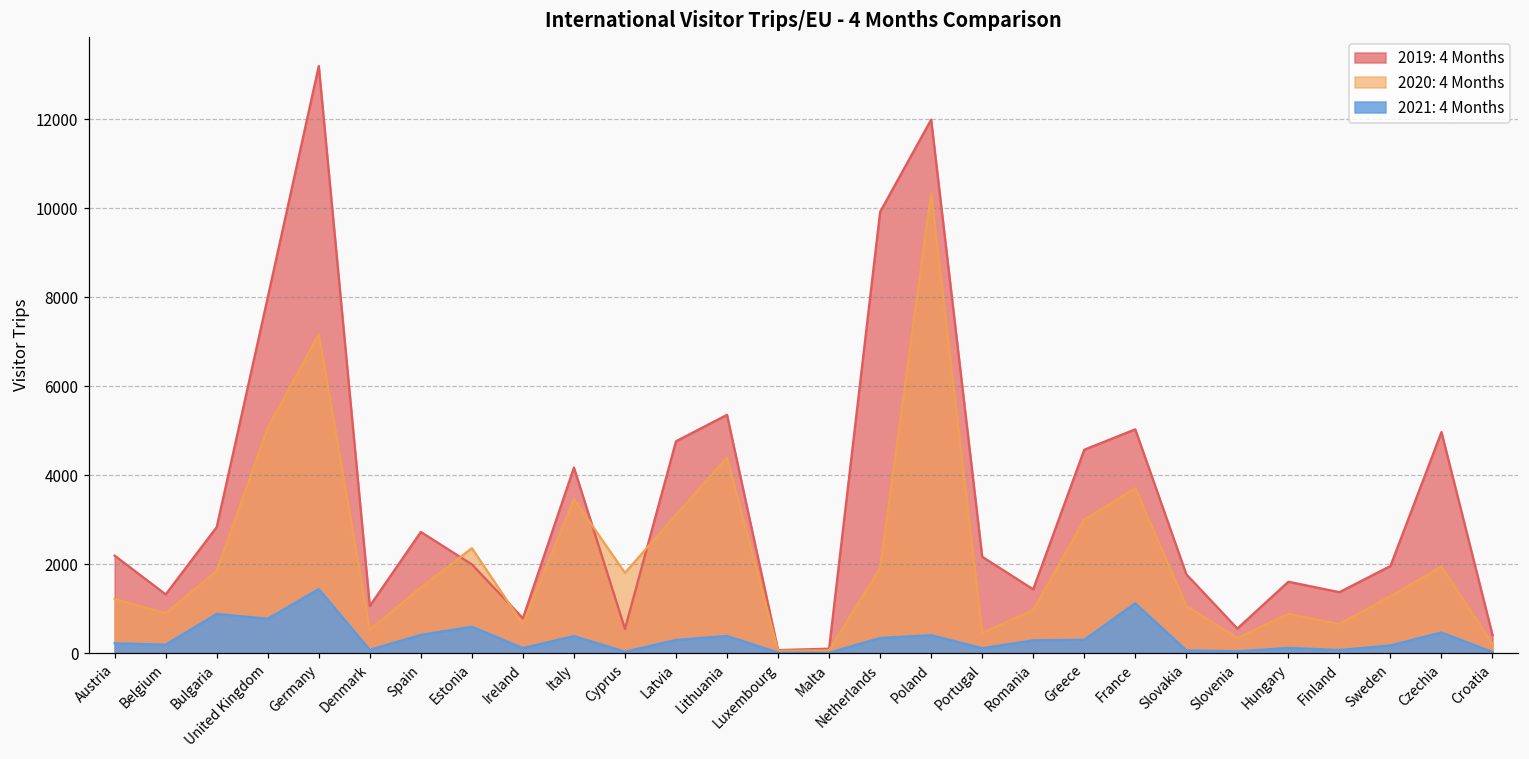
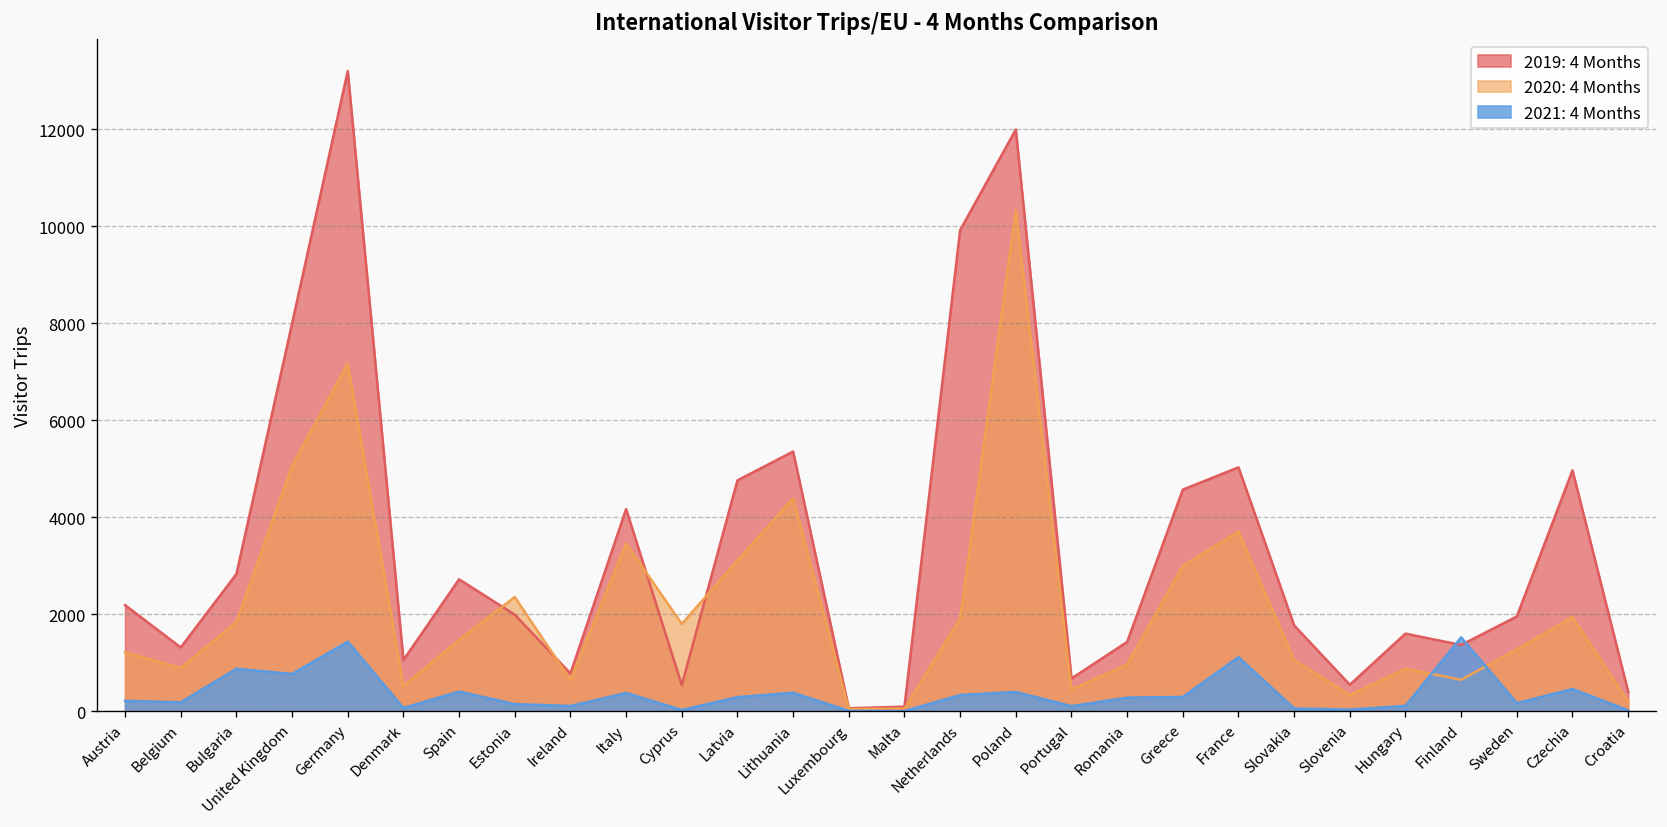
  {
    "2019: 4 Months": {
      "Austria": 2200,
      "Belgium": 1300,
      "Bulgaria": 2800,
      "United Kingdom": 8000,
      "Germany": 13200,
      "Denmark": 1100,
      "Spain": 2700,
      "Estonia": 2000,
      "Ireland": 800,
      "Italy": 4200,
      "Cyprus": 500,
      "Latvia": 4800,
      "Lithuania": 5400,
      "Netherlands": 9900,
      "Poland": 12000,
-     "Portugal": 2200,
+     "Portugal": 700,
      "Romania": 1400,
      "Greece": 4600,
      "France": 5000,
      "Slovakia": 1800,
      "Slovenia": 500,
      "Hungary": 1600,
      "Finland": 1400,
      "Sweden": 2000,
      "Czechia": 5000,
      "Croatia": 400
    },
    "2020: 4 Months": {
      "Austria": 1200,
      "Belgium": 900,
      "Bulgaria": 1800,
      "United Kingdom": 5100,
      "Germany": 7200,
      "Denmark": 500,
      "Spain": 1500,
      "Estonia": 2400,
      "Ireland": 600,
      "Italy": 3500,
      "Cyprus": 1800,
      "Latvia": 3100,
      "Lithuania": 4400,
      "Netherlands": 1900,
      "Poland": 10300,
      "Portugal": 500,
      "Romania": 1000,
      "Greece": 3000,
      "France": 3700,
      "Slovakia": 1100,
      "Slovenia": 300,
      "Hungary": 900,
      "Finland": 700,
      "Sweden": 1300,
      "Czechia": 1900,
      "Croatia": 200
    },
    "2021: 4 Months": {
      "Austria": 200,
      "Belgium": 200,
      "Bulgaria": 900,
      "United Kingdom": 800,
      "Germany": 1400,
      "Denmark": 100,
      "Spain": 400,
-     "Estonia": 600,
+     "Estonia": 200,
      "Ireland": 100,
      "Italy": 400,
      "Cyprus": 0,
      "Latvia": 300,
      "Lithuania": 400,
      "Netherlands": 300,
      "Poland": 400,
      "Portugal": 100,
      "Romania": 300,
      "Greece": 300,
      "France": 1100,
      "Slovakia": 100,
      "Slovenia": 0,
      "Hungary": 100,
-     "Finland": 100,
+     "Finland": 1500,
      "Sweden": 200,
      "Czechia": 500,
      "Croatia": 0
    }
  }
